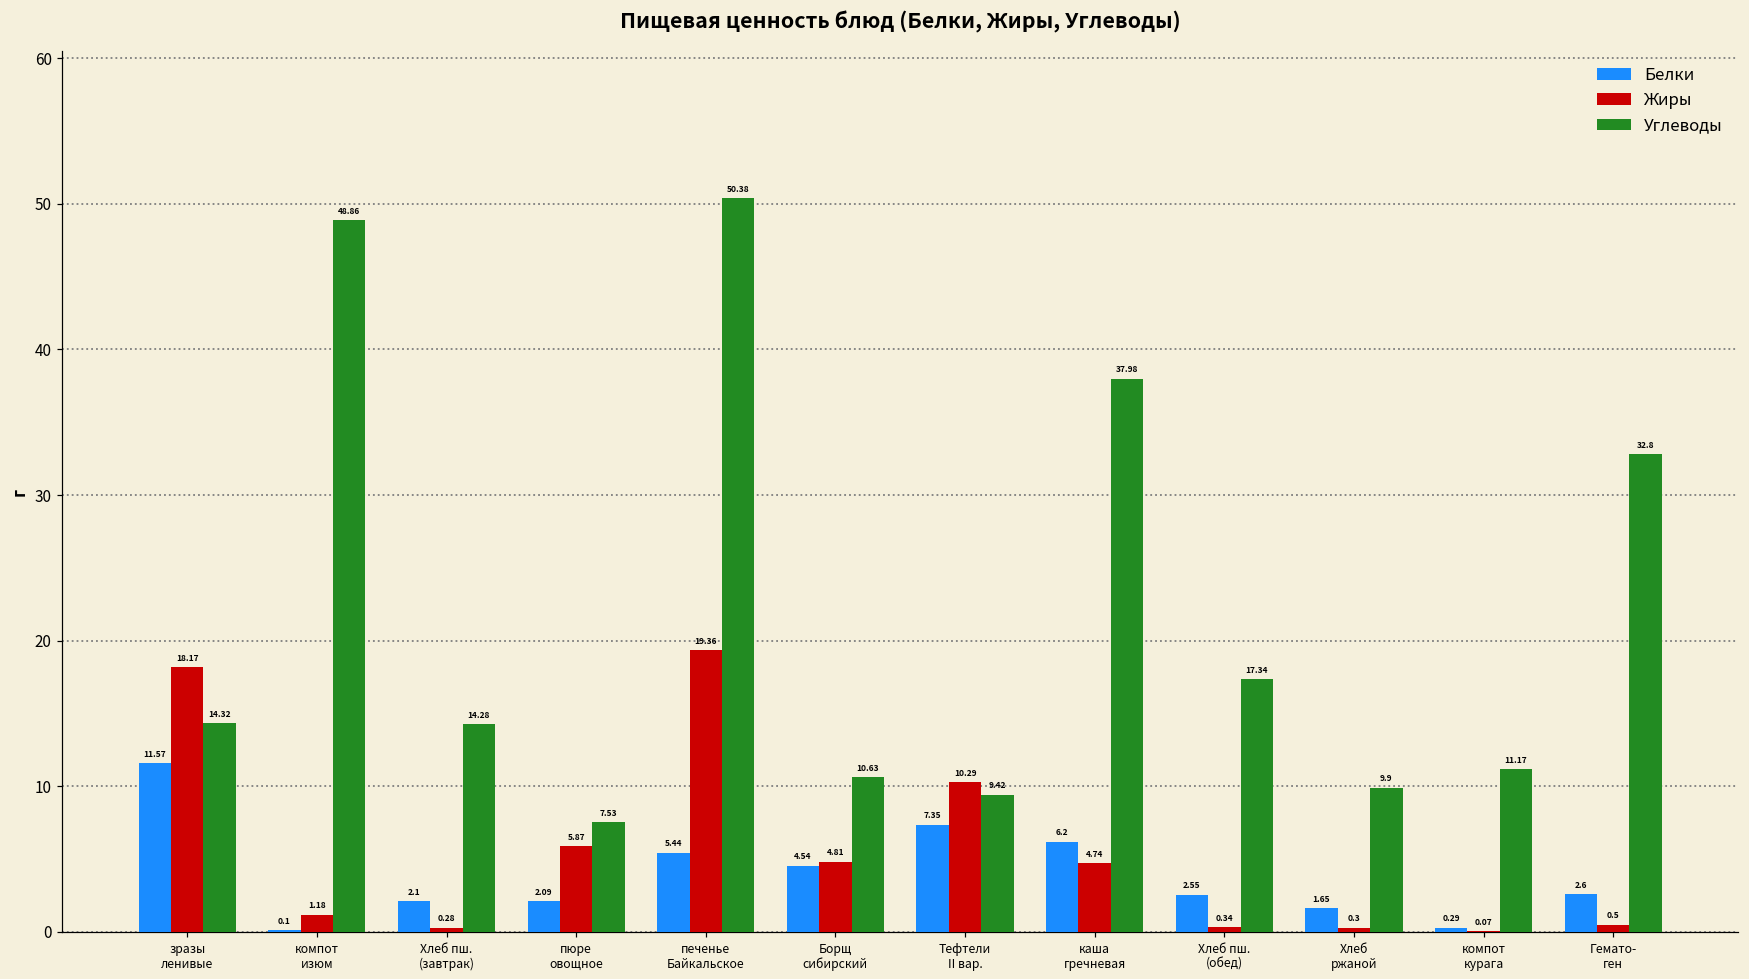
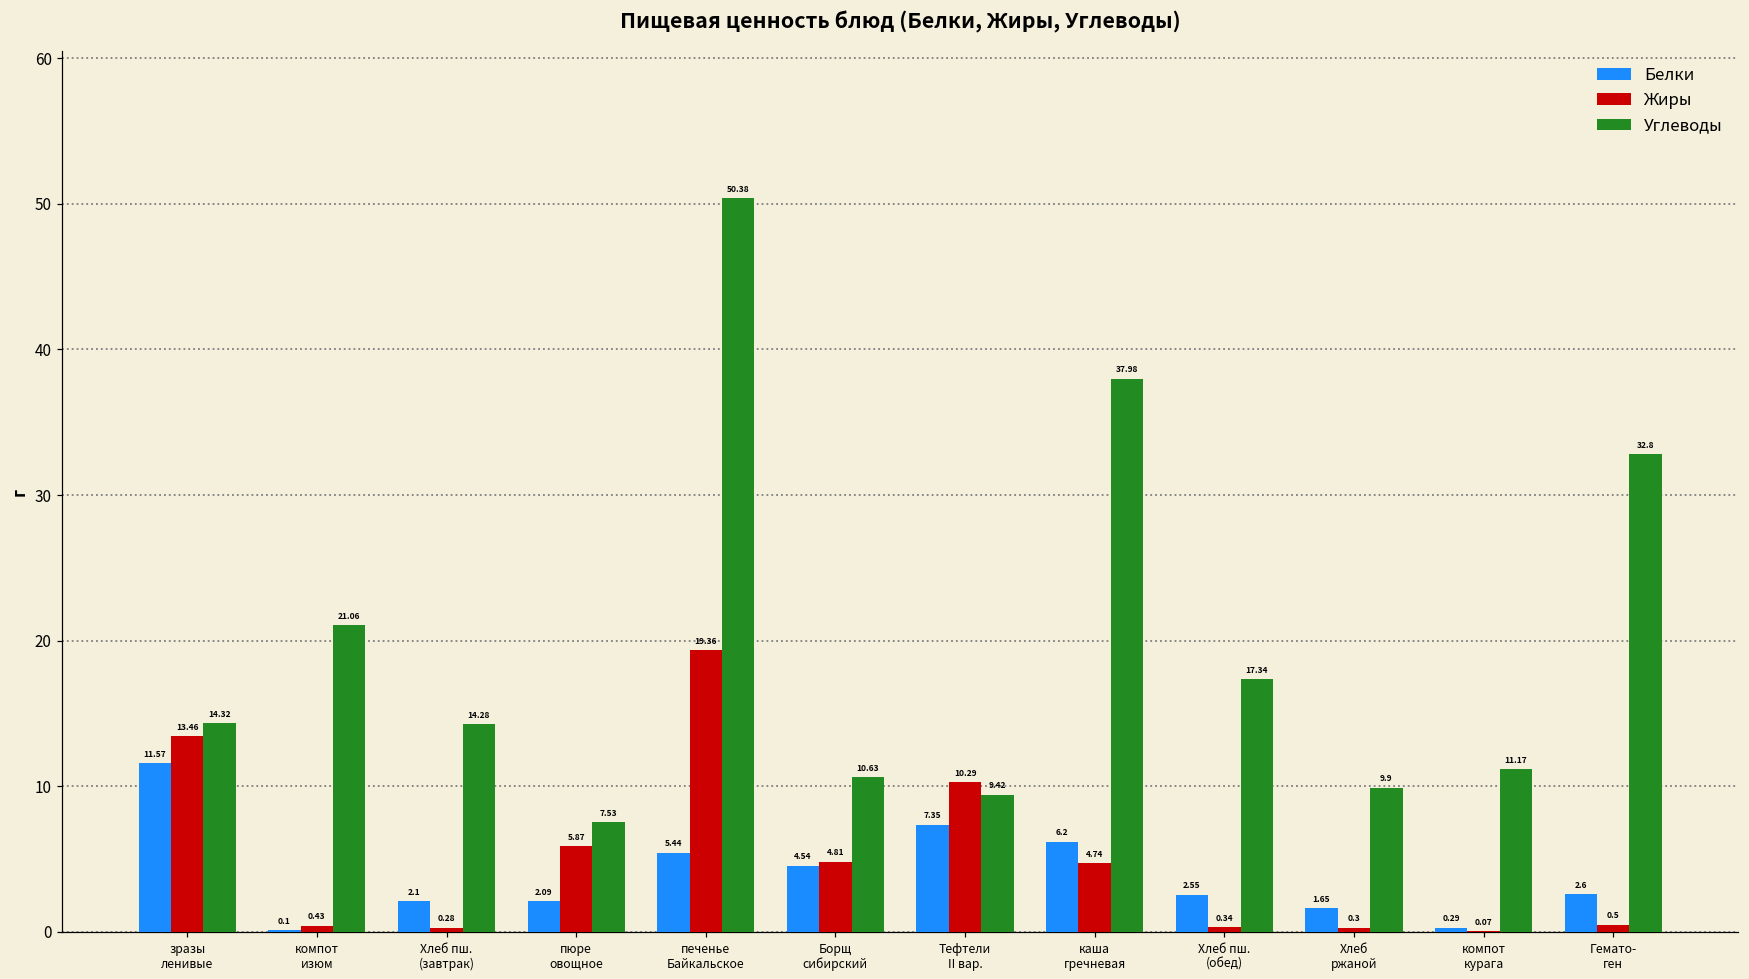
  {
    "Белки": {
      "зразы ленивые": 11.57,
      "компот изюм": 0.1,
      "Хлеб пш. (завтрак)": 2.1,
      "пюре овощное": 2.09,
      "печенье Байкальское": 5.44,
      "Борщ сибирский": 4.54,
      "Тефтели II вар.": 7.35,
      "каша гречневая": 6.2,
      "Хлеб пш. (обед)": 2.55,
      "Хлеб ржаной": 1.65,
      "компот курага": 0.29,
      "Гемато- ген": 2.6
    },
    "Жиры": {
-     "зразы ленивые": 18.17,
-     "компот изюм": 1.18,
+     "зразы ленивые": 13.46,
+     "компот изюм": 0.43,
      "Хлеб пш. (завтрак)": 0.28,
      "пюре овощное": 5.87,
      "печенье Байкальское": 19.36,
      "Борщ сибирский": 4.81,
      "Тефтели II вар.": 10.29,
      "каша гречневая": 4.74,
      "Хлеб пш. (обед)": 0.34,
      "Хлеб ржаной": 0.3,
      "компот курага": 0.07,
      "Гемато- ген": 0.5
    },
    "Углеводы": {
      "зразы ленивые": 14.32,
-     "компот изюм": 48.86,
+     "компот изюм": 21.06,
      "Хлеб пш. (завтрак)": 14.28,
      "пюре овощное": 7.53,
      "печенье Байкальское": 50.38,
      "Борщ сибирский": 10.63,
      "Тефтели II вар.": 9.42,
      "каша гречневая": 37.98,
      "Хлеб пш. (обед)": 17.34,
      "Хлеб ржаной": 9.9,
      "компот курага": 11.17,
      "Гемато- ген": 32.8
    }
  }
